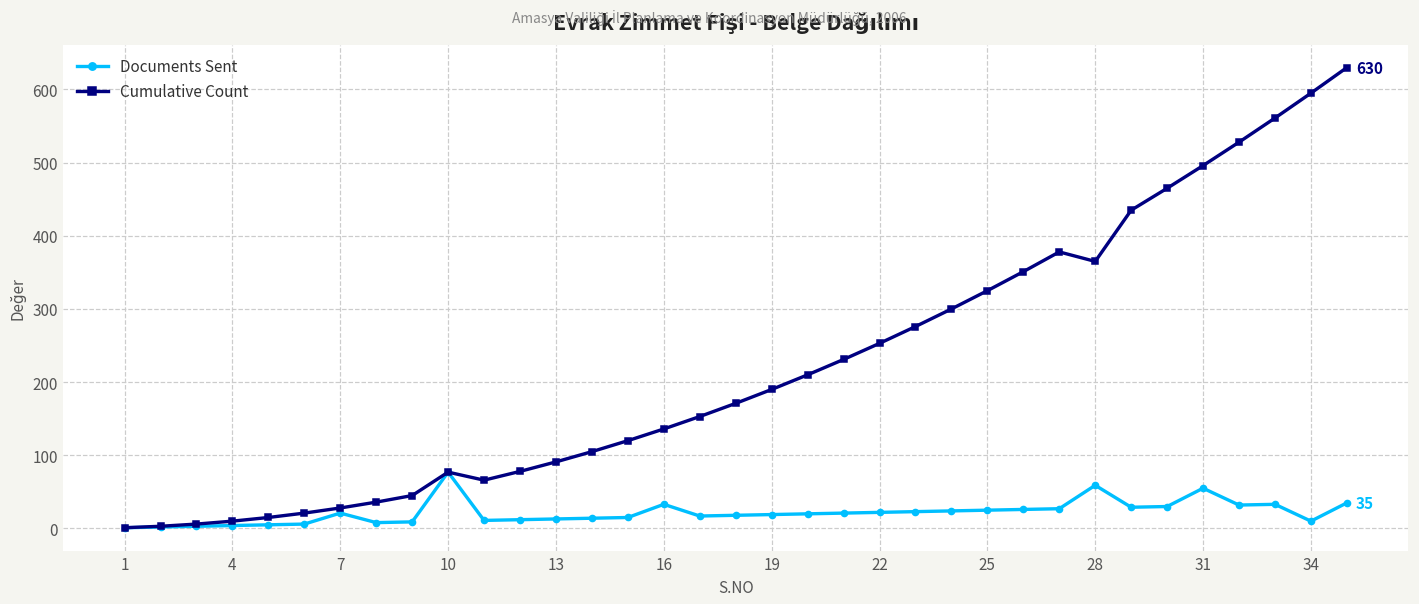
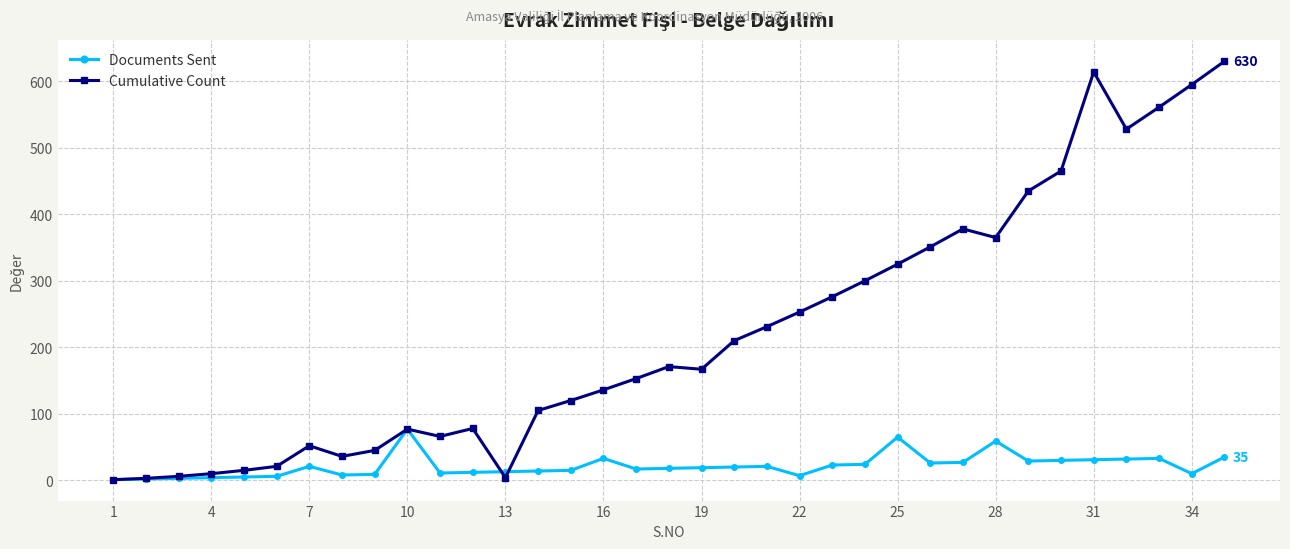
  {
    "Documents Sent": {
      "4": 0,
      "7": 20,
      "13": 10,
      "16": 30,
      "19": 20,
-     "22": 20,
-     "25": 30,
+     "22": 10,
+     "25": 70,
      "28": 60,
-     "31": 60,
+     "31": 30,
      "34": 10
    },
    "Cumulative Count": {
      "4": 10,
-     "7": 30,
-     "13": 90,
+     "7": 50,
+     "13": 0,
      "16": 140,
-     "19": 190,
+     "19": 170,
      "22": 250,
      "25": 330,
      "28": 370,
-     "31": 500,
+     "31": 610,
      "34": 600
    }
  }
